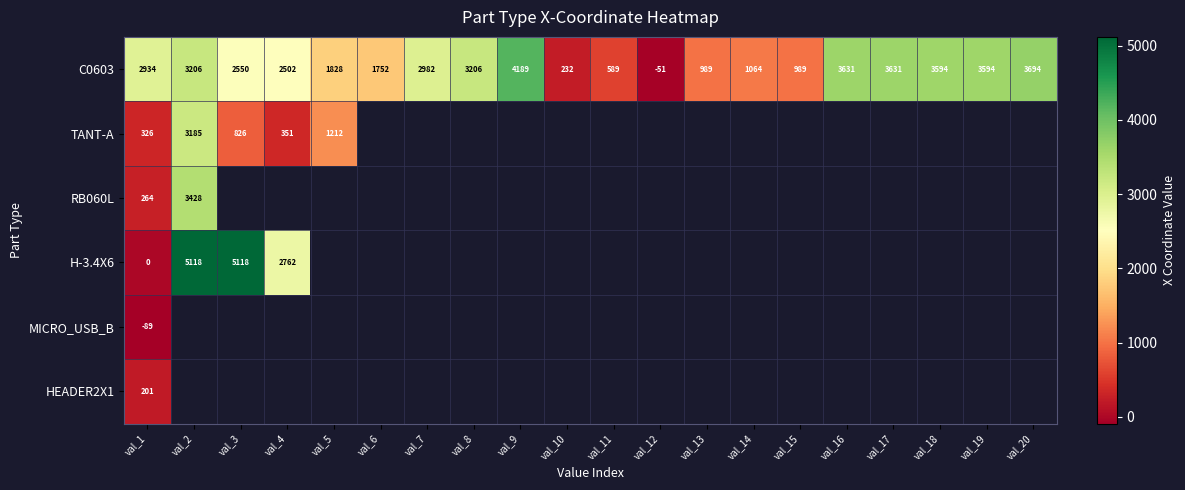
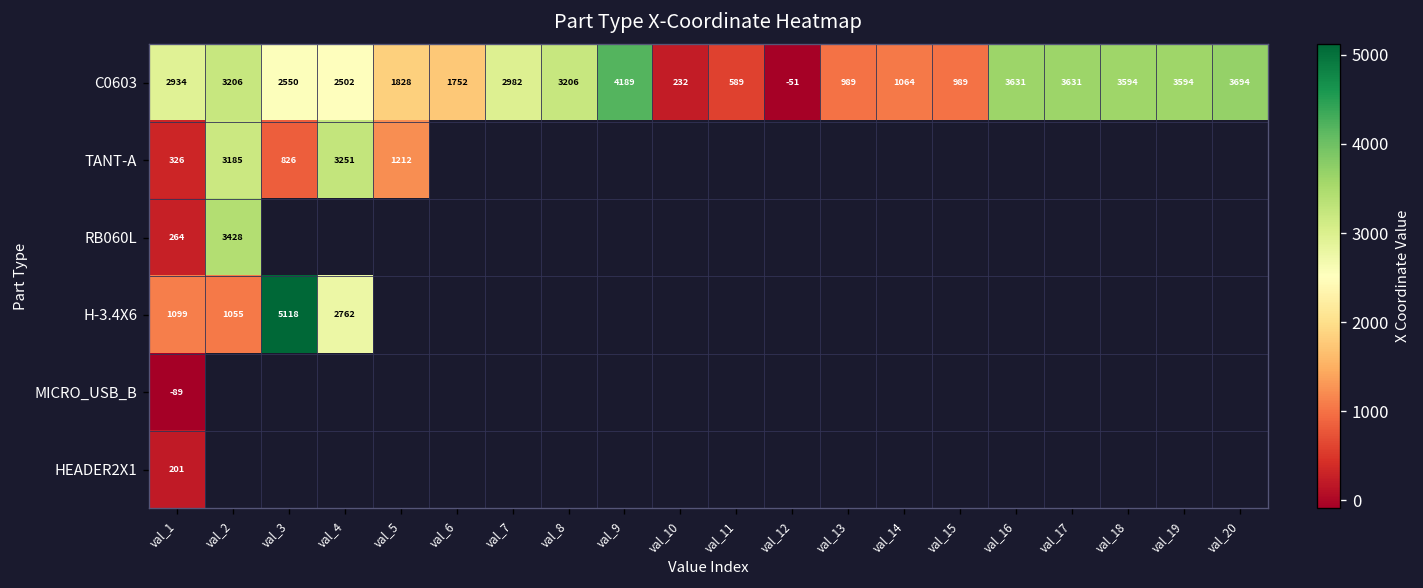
  {
    "C0603": {
      "val_1": 2934,
      "val_2": 3206,
      "val_3": 2550,
      "val_4": 2502,
      "val_5": 1828,
      "val_6": 1752,
      "val_7": 2982,
      "val_8": 3206,
      "val_9": 4189,
      "val_10": 232,
      "val_11": 589,
      "val_12": -51,
      "val_13": 989,
      "val_14": 1064,
      "val_15": 989,
      "val_16": 3631,
      "val_17": 3631,
      "val_18": 3594,
      "val_19": 3594,
      "val_20": 3694
    },
    "TANT-A": {
      "val_1": 326,
      "val_2": 3185,
      "val_3": 826,
-     "val_4": 351,
+     "val_4": 3251,
      "val_5": 1212
    },
    "RB060L": {
      "val_1": 264,
      "val_2": 3428
    },
    "H-3.4X6": {
-     "val_1": 0,
-     "val_2": 5118,
+     "val_1": 1099,
+     "val_2": 1055,
      "val_3": 5118,
      "val_4": 2762
    },
    "MICRO_USB_B": {
      "val_1": -89
    },
    "HEADER2X1": {
      "val_1": 201
    }
  }
